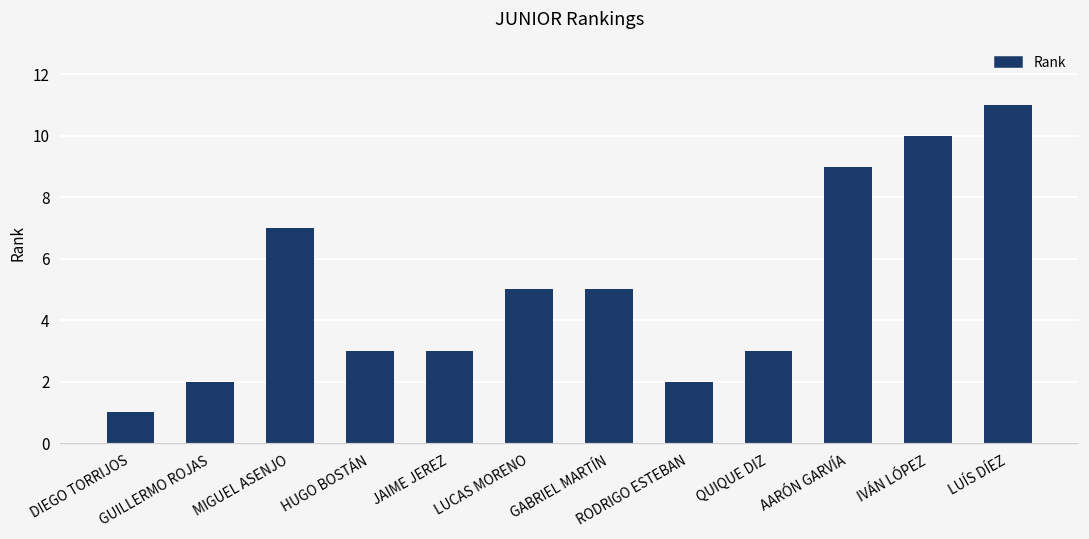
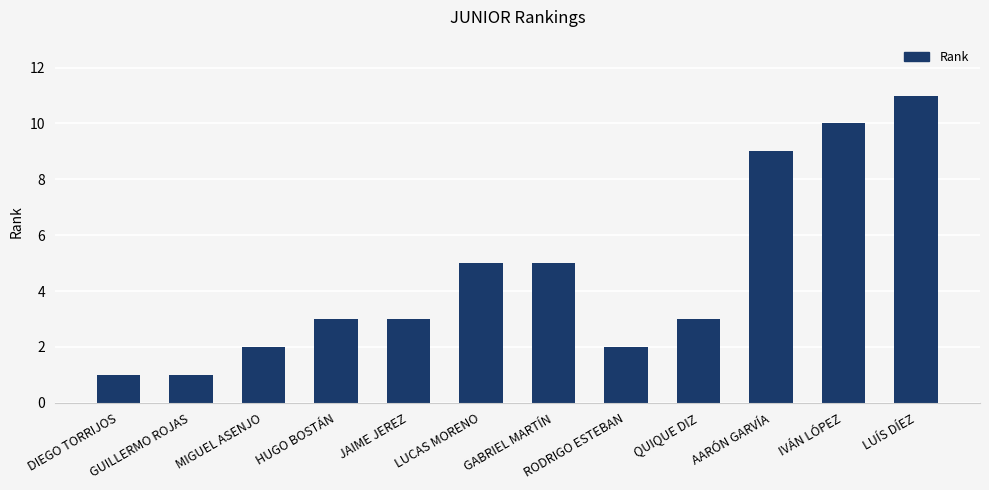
  {
    "DIEGO TORRIJOS": 1,
-   "GUILLERMO ROJAS": 2,
-   "MIGUEL ASENJO": 7,
+   "GUILLERMO ROJAS": 1,
+   "MIGUEL ASENJO": 2,
    "HUGO BOSTÁN": 3,
    "JAIME JEREZ": 3,
    "LUCAS MORENO": 5,
    "GABRIEL MARTÍN": 5,
    "RODRIGO ESTEBAN": 2,
    "QUIQUE DIZ": 3,
    "AARÓN GARVÍA": 9,
    "IVÁN LÓPEZ": 10,
    "LUÍS DÍEZ": 11
  }
